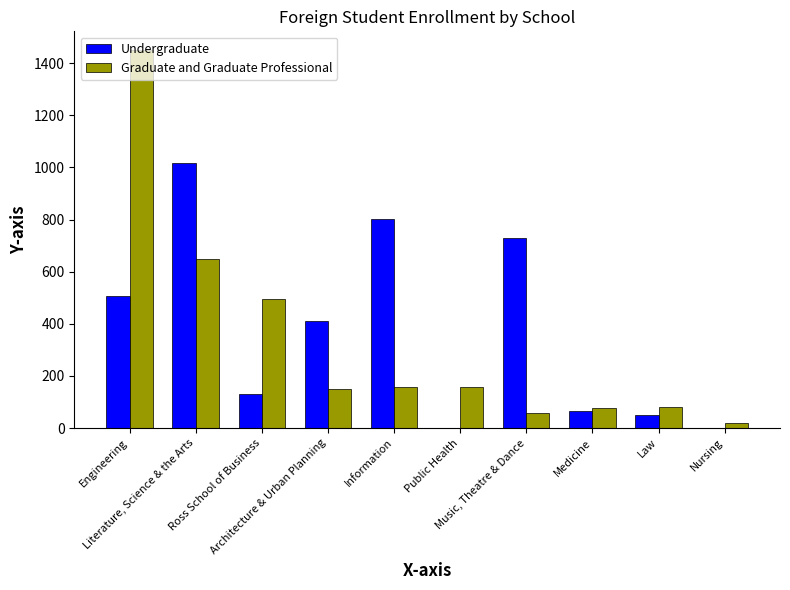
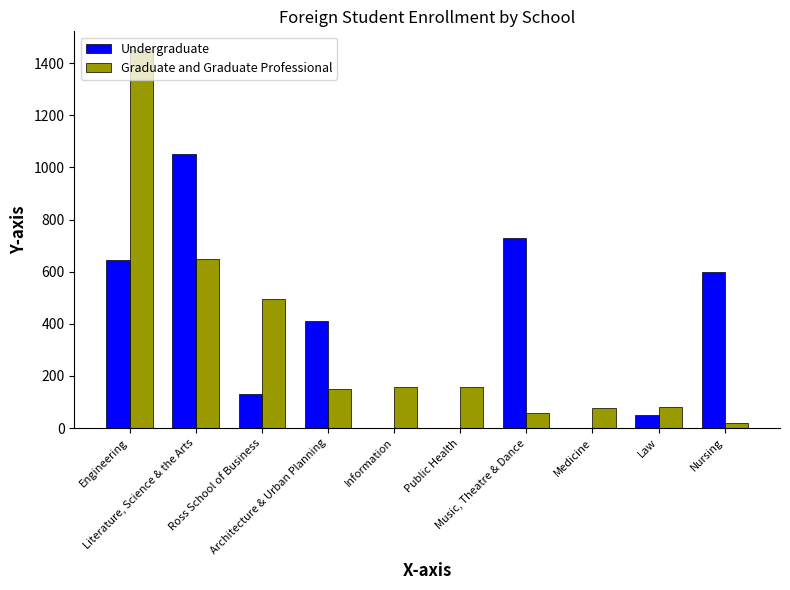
  {
    "Undergraduate": {
-     "Engineering": 510,
-     "Literature, Science & the Arts": 1020,
+     "Engineering": 650,
+     "Literature, Science & the Arts": 1050,
      "Ross School of Business": 130,
      "Architecture & Urban Planning": 410,
-     "Information": 800,
+     "Information": 0,
      "Public Health": 0,
      "Music, Theatre & Dance": 730,
-     "Medicine": 70,
+     "Medicine": 0,
      "Law": 50,
-     "Nursing": 0
+     "Nursing": 600
    },
    "Graduate and Graduate Professional": {
      "Literature, Science & the Arts": 650,
      "Ross School of Business": 490,
      "Architecture & Urban Planning": 150,
      "Information": 160,
      "Public Health": 160,
      "Music, Theatre & Dance": 60,
      "Medicine": 80,
      "Law": 80,
      "Nursing": 20
    }
  }
